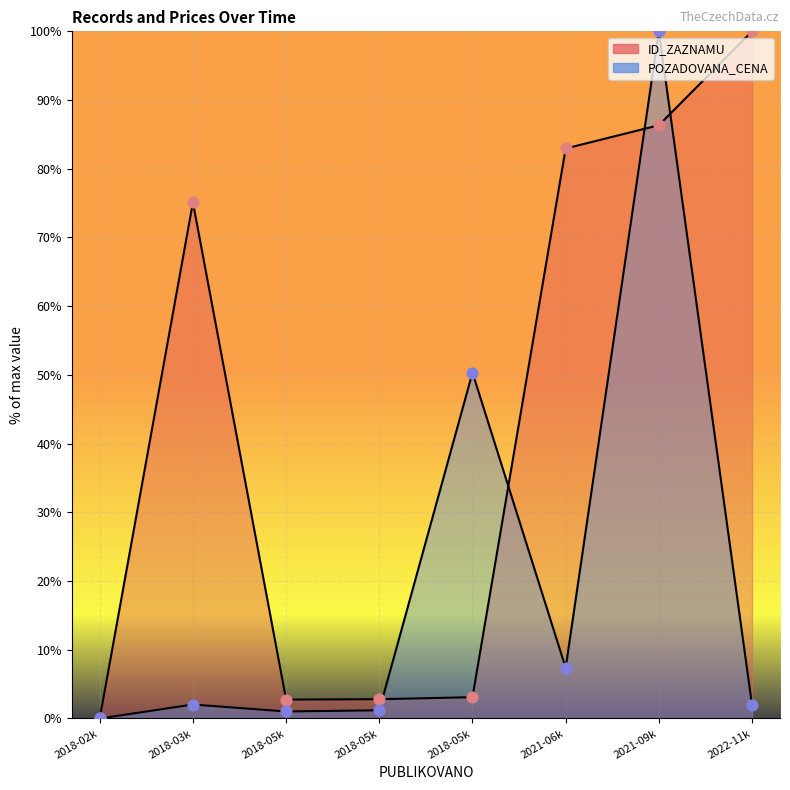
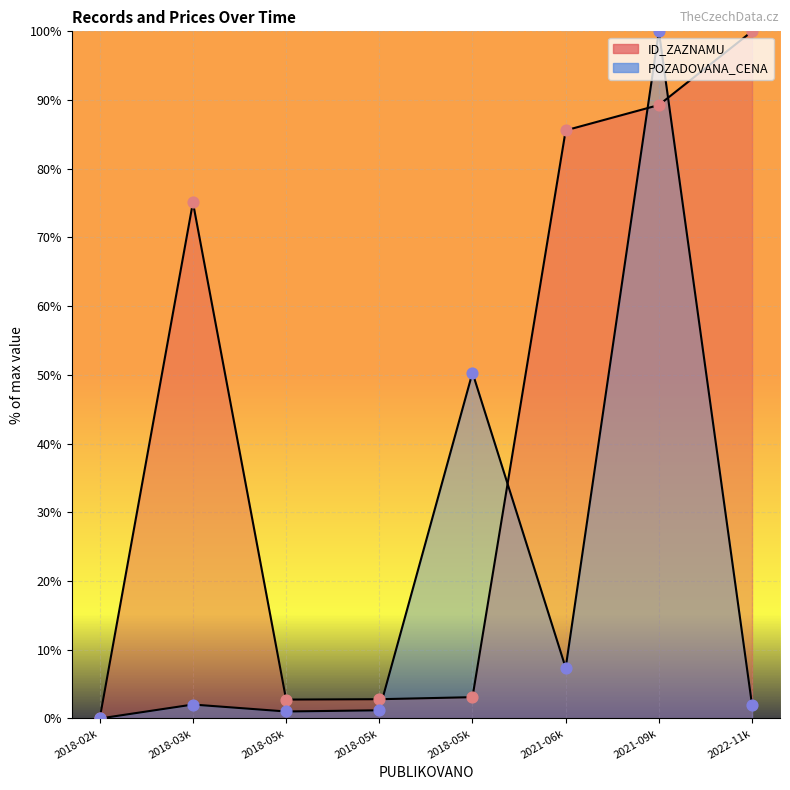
  {
    "ID_ZAZNAMU": {
-     "2021-06k": "83%",
-     "2021-09k": "86%"
+     "2021-06k": "86%",
+     "2021-09k": "89%"
    }
  }
